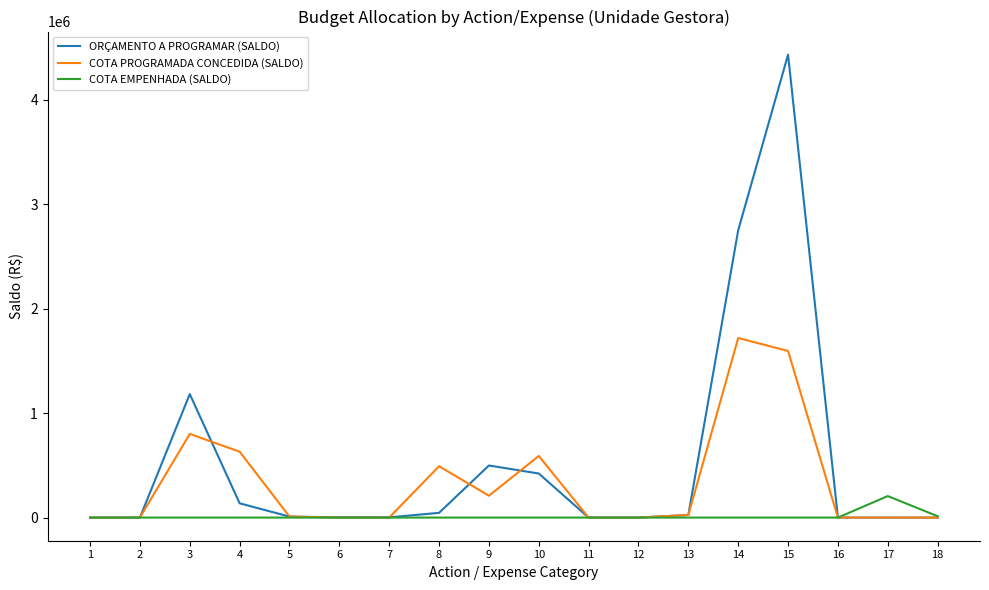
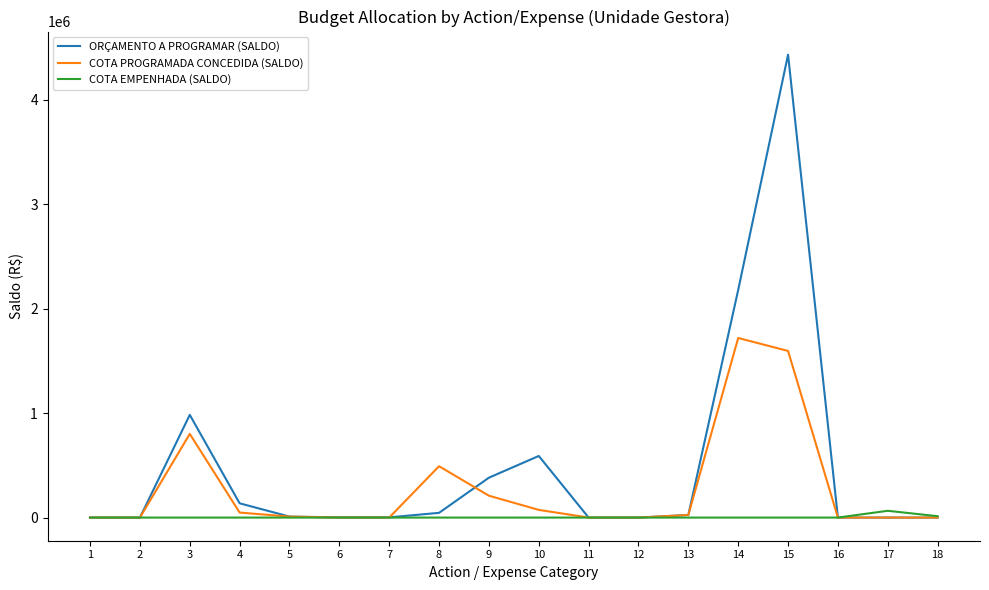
  {
    "ORÇAMENTO A PROGRAMAR (SALDO)": {
-     "3": 1180000,
+     "3": 980000,
      "4": 140000,
      "8": 50000,
-     "9": 500000,
-     "10": 420000,
-     "14": 2750000,
+     "9": 380000,
+     "10": 590000,
+     "14": 2180000,
      "15": 4430000
    },
    "COTA PROGRAMADA CONCEDIDA (SALDO)": {
      "3": 800000,
-     "4": 630000,
+     "4": 50000,
      "8": 490000,
      "9": 210000,
-     "10": 590000,
+     "10": 70000,
      "14": 1720000,
      "15": 1600000
    },
    "COTA EMPENHADA (SALDO)": {
      "3": 0,
      "4": 0,
      "8": 0,
      "9": 0,
      "10": 0,
      "13": 0,
      "14": 0,
      "15": 0,
-     "17": 210000
+     "17": 70000
    }
  }
